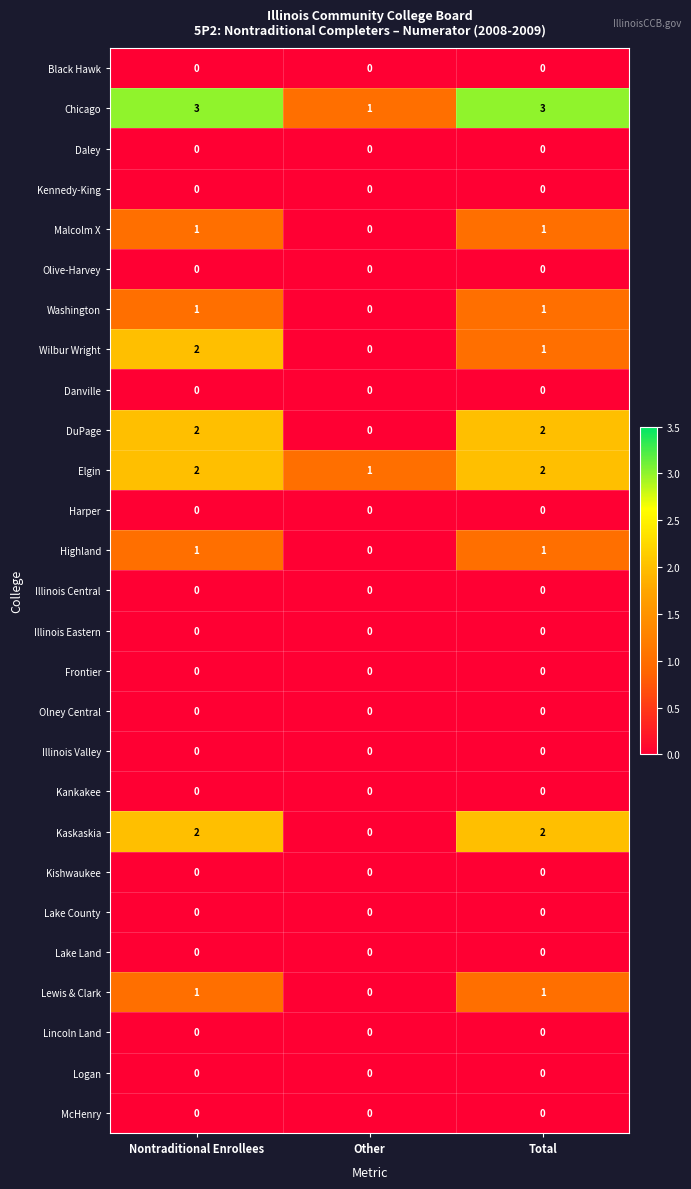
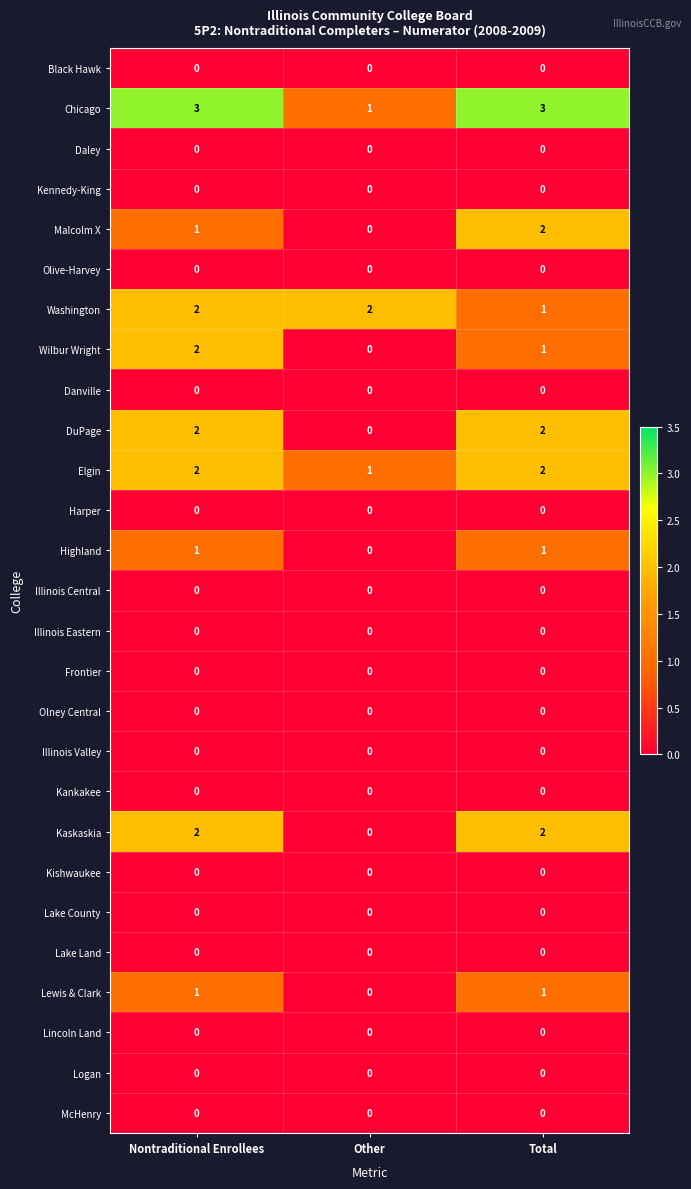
  {
    "Black Hawk": {
      "Nontraditional Enrollees": 0,
      "Other": 0,
      "Total": 0
    },
    "Chicago": {
      "Nontraditional Enrollees": 3,
      "Other": 1,
      "Total": 3
    },
    "Daley": {
      "Nontraditional Enrollees": 0,
      "Other": 0,
      "Total": 0
    },
    "Kennedy-King": {
      "Nontraditional Enrollees": 0,
      "Other": 0,
      "Total": 0
    },
    "Malcolm X": {
      "Nontraditional Enrollees": 1,
      "Other": 0,
-     "Total": 1
+     "Total": 2
    },
    "Olive-Harvey": {
      "Nontraditional Enrollees": 0,
      "Other": 0,
      "Total": 0
    },
    "Washington": {
-     "Nontraditional Enrollees": 1,
-     "Other": 0,
+     "Nontraditional Enrollees": 2,
+     "Other": 2,
      "Total": 1
    },
    "Wilbur Wright": {
      "Nontraditional Enrollees": 2,
      "Other": 0,
      "Total": 1
    },
    "Danville": {
      "Nontraditional Enrollees": 0,
      "Other": 0,
      "Total": 0
    },
    "DuPage": {
      "Nontraditional Enrollees": 2,
      "Other": 0,
      "Total": 2
    },
    "Elgin": {
      "Nontraditional Enrollees": 2,
      "Other": 1,
      "Total": 2
    },
    "Harper": {
      "Nontraditional Enrollees": 0,
      "Other": 0,
      "Total": 0
    },
    "Highland": {
      "Nontraditional Enrollees": 1,
      "Other": 0,
      "Total": 1
    },
    "Illinois Central": {
      "Nontraditional Enrollees": 0,
      "Other": 0,
      "Total": 0
    },
    "Illinois Eastern": {
      "Nontraditional Enrollees": 0,
      "Other": 0,
      "Total": 0
    },
    "Frontier": {
      "Nontraditional Enrollees": 0,
      "Other": 0,
      "Total": 0
    },
    "Olney Central": {
      "Nontraditional Enrollees": 0,
      "Other": 0,
      "Total": 0
    },
    "Illinois Valley": {
      "Nontraditional Enrollees": 0,
      "Other": 0,
      "Total": 0
    },
    "Kankakee": {
      "Nontraditional Enrollees": 0,
      "Other": 0,
      "Total": 0
    },
    "Kaskaskia": {
      "Nontraditional Enrollees": 2,
      "Other": 0,
      "Total": 2
    },
    "Kishwaukee": {
      "Nontraditional Enrollees": 0,
      "Other": 0,
      "Total": 0
    },
    "Lake County": {
      "Nontraditional Enrollees": 0,
      "Other": 0,
      "Total": 0
    },
    "Lake Land": {
      "Nontraditional Enrollees": 0,
      "Other": 0,
      "Total": 0
    },
    "Lewis & Clark": {
      "Nontraditional Enrollees": 1,
      "Other": 0,
      "Total": 1
    },
    "Lincoln Land": {
      "Nontraditional Enrollees": 0,
      "Other": 0,
      "Total": 0
    },
    "Logan": {
      "Nontraditional Enrollees": 0,
      "Other": 0,
      "Total": 0
    },
    "McHenry": {
      "Nontraditional Enrollees": 0,
      "Other": 0,
      "Total": 0
    }
  }
